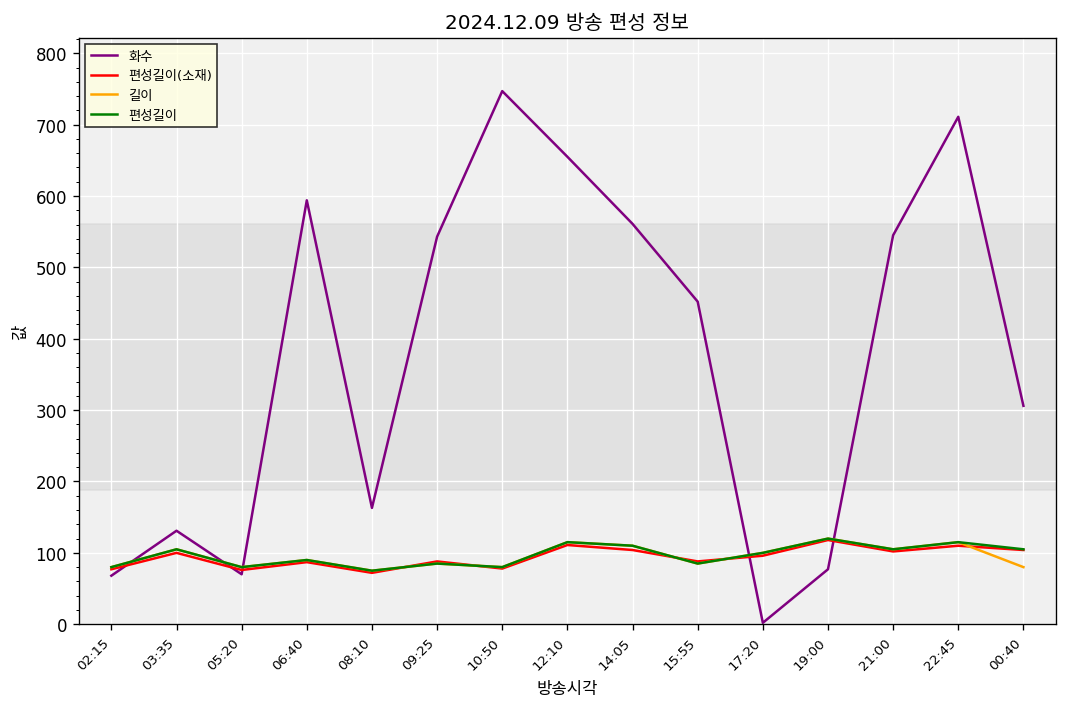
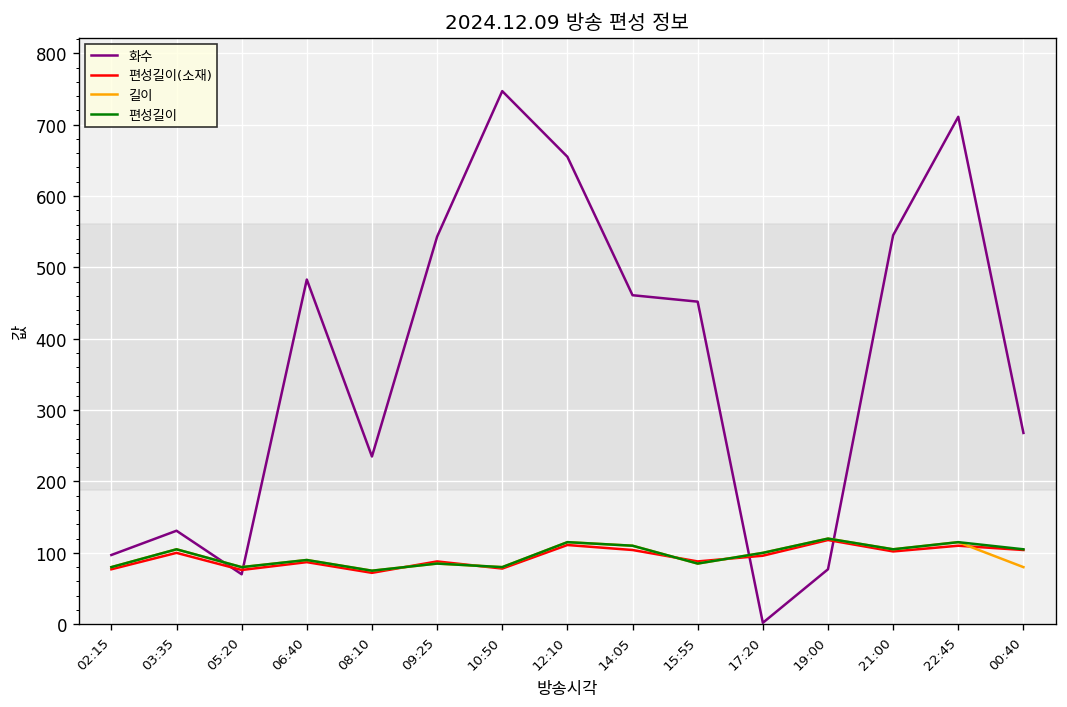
  {
    "화수": {
-     "02:15": 70,
+     "02:15": 100,
      "03:35": 130,
      "05:20": 70,
-     "06:40": 590,
-     "08:10": 160,
+     "06:40": 480,
+     "08:10": 240,
      "09:25": 540,
      "10:50": 750,
      "12:10": 660,
-     "14:05": 560,
+     "14:05": 460,
      "15:55": 450,
      "17:20": 0,
      "19:00": 80,
      "21:00": 550,
      "22:45": 710,
-     "00:40": 310
+     "00:40": 270
    },
    "편성길이(소재)": {
      "03:35": 100,
      "14:05": 100,
      "22:45": 110
    },
    "길이": {
      "00:40": 80
    }
  }
